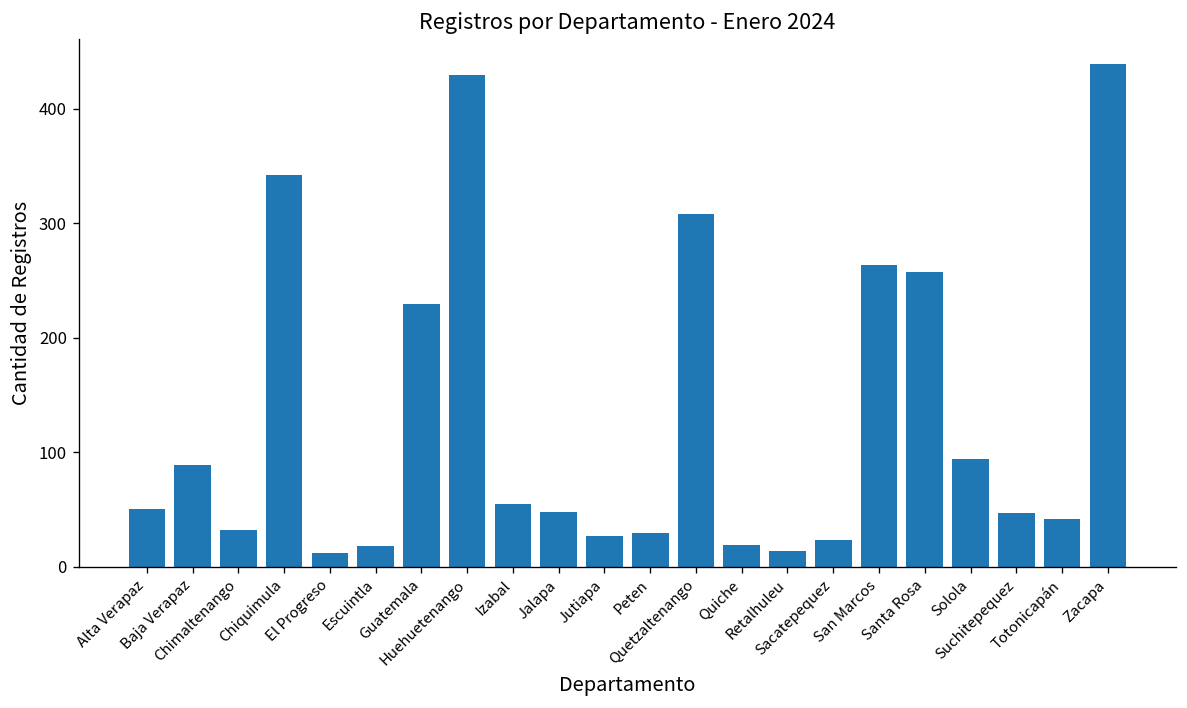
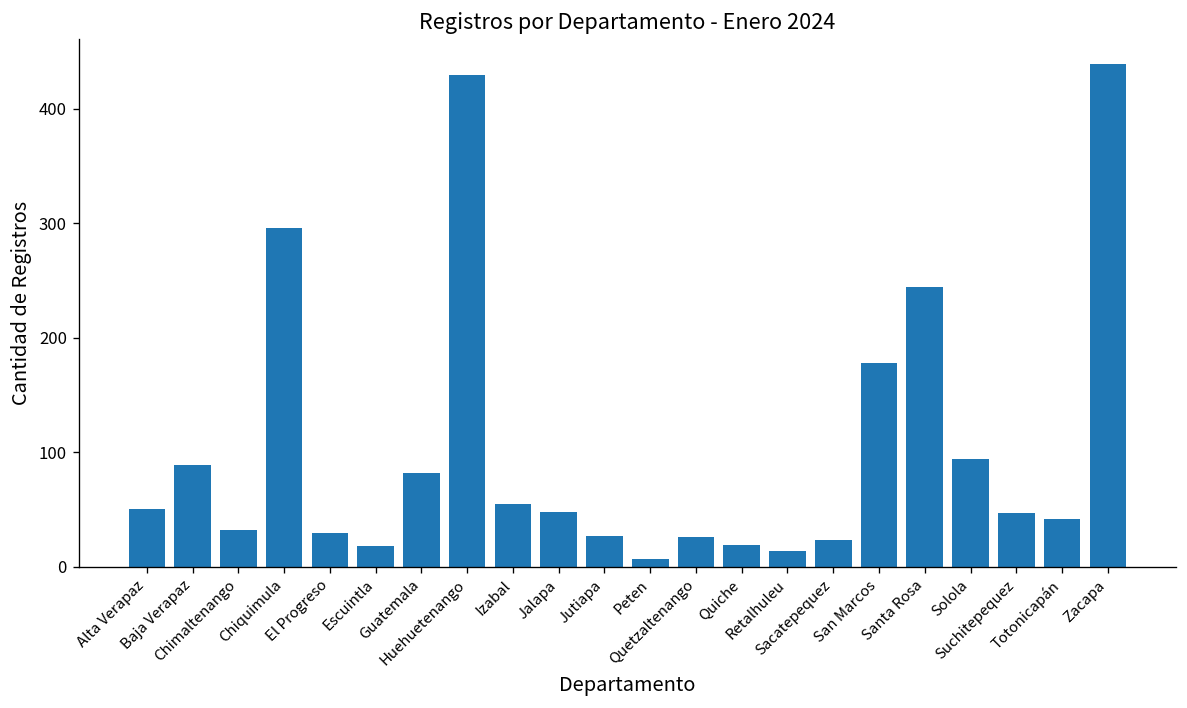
  {
    "Alta Verapaz": 50,
    "Baja Verapaz": 90,
    "Chimaltenango": 30,
-   "Chiquimula": 340,
-   "El Progreso": 10,
+   "Chiquimula": 300,
+   "El Progreso": 30,
    "Escuintla": 20,
-   "Guatemala": 230,
+   "Guatemala": 80,
    "Huehuetenango": 430,
    "Izabal": 60,
    "Jalapa": 50,
    "Jutiapa": 30,
-   "Peten": 30,
-   "Quetzaltenango": 310,
+   "Peten": 10,
+   "Quetzaltenango": 30,
    "Quiche": 20,
    "Retalhuleu": 10,
    "Sacatepequez": 20,
-   "San Marcos": 260,
-   "Santa Rosa": 260,
+   "San Marcos": 180,
+   "Santa Rosa": 240,
    "Solola": 90,
    "Suchitepequez": 50,
    "Totonicapán": 40,
    "Zacapa": 440
  }
